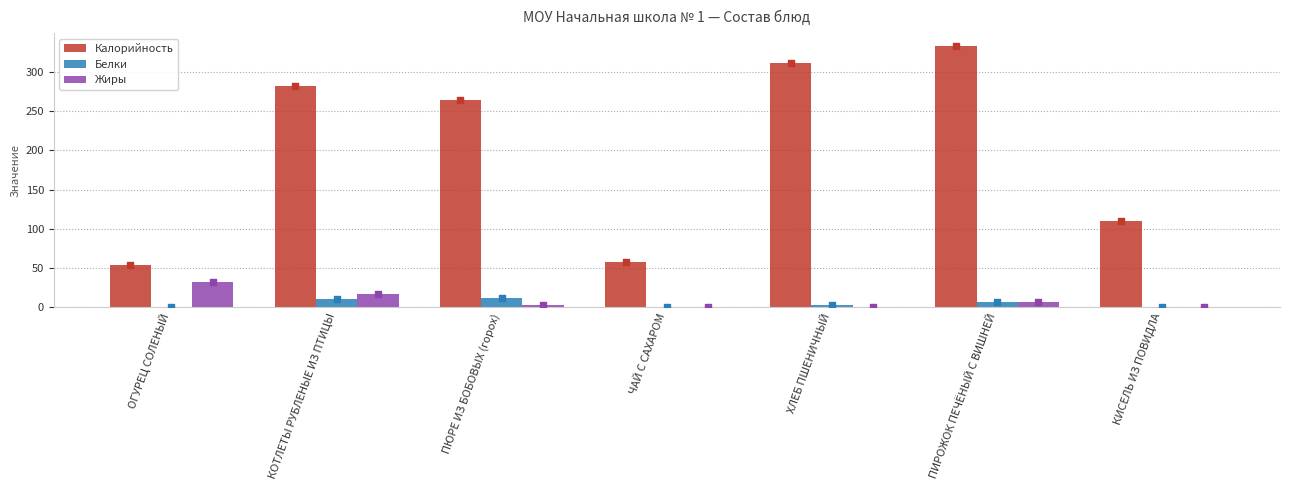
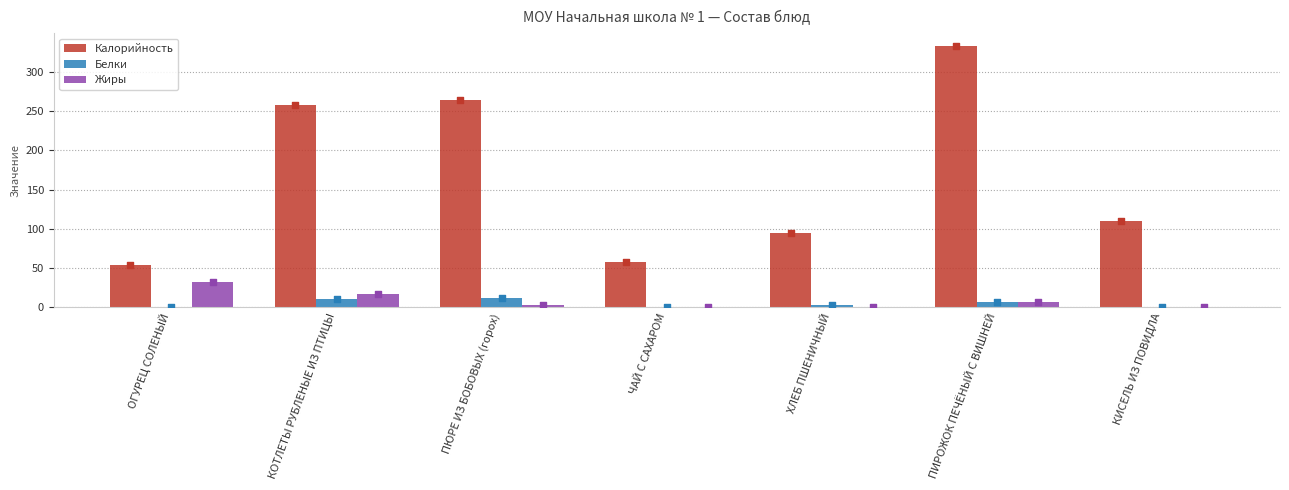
  {
    "Калорийность": {
      "ОГУРЕЦ СОЛЕНЫЙ": 50,
-     "КОТЛЕТЫ РУБЛЕНЫЕ ИЗ ПТИЦЫ": 280,
+     "КОТЛЕТЫ РУБЛЕНЫЕ ИЗ ПТИЦЫ": 260,
      "ПЮРЕ ИЗ БОБОВЫХ (горох)": 260,
      "ЧАЙ С САХАРОМ": 60,
-     "ХЛЕБ ПШЕНИЧНЫЙ": 310,
+     "ХЛЕБ ПШЕНИЧНЫЙ": 90,
      "ПИРОЖОК ПЕЧЁНЫЙ С ВИШНЕЙ": 330,
      "КИСЕЛЬ ИЗ ПОВИДЛА": 110
    },
    "Жиры": {
      "ОГУРЕЦ СОЛЕНЫЙ": 30,
      "КОТЛЕТЫ РУБЛЕНЫЕ ИЗ ПТИЦЫ": 20,
      "ПЮРЕ ИЗ БОБОВЫХ (горох)": 0,
      "ЧАЙ С САХАРОМ": 0,
      "ПИРОЖОК ПЕЧЁНЫЙ С ВИШНЕЙ": 10,
      "КИСЕЛЬ ИЗ ПОВИДЛА": 0
    }
  }
